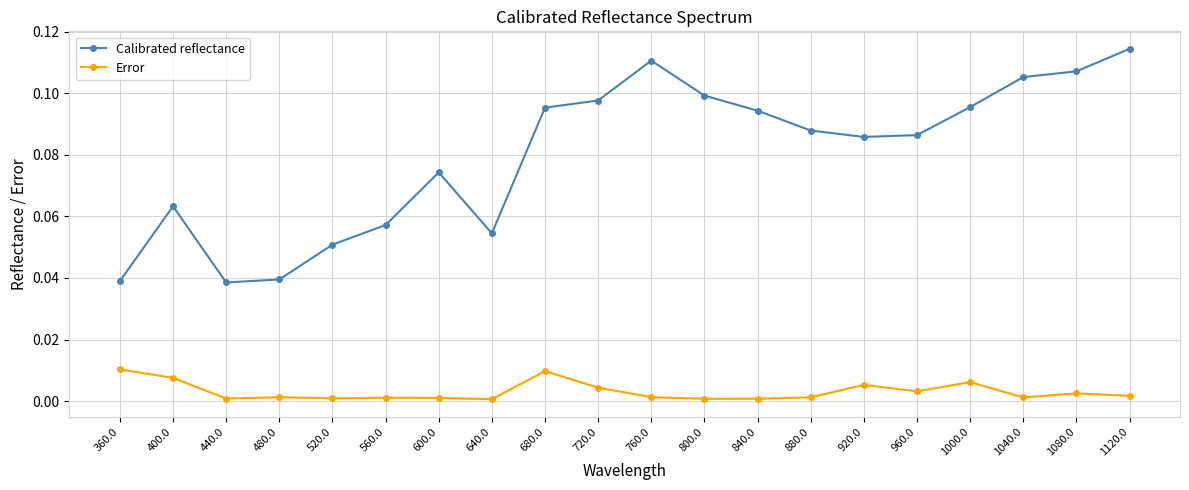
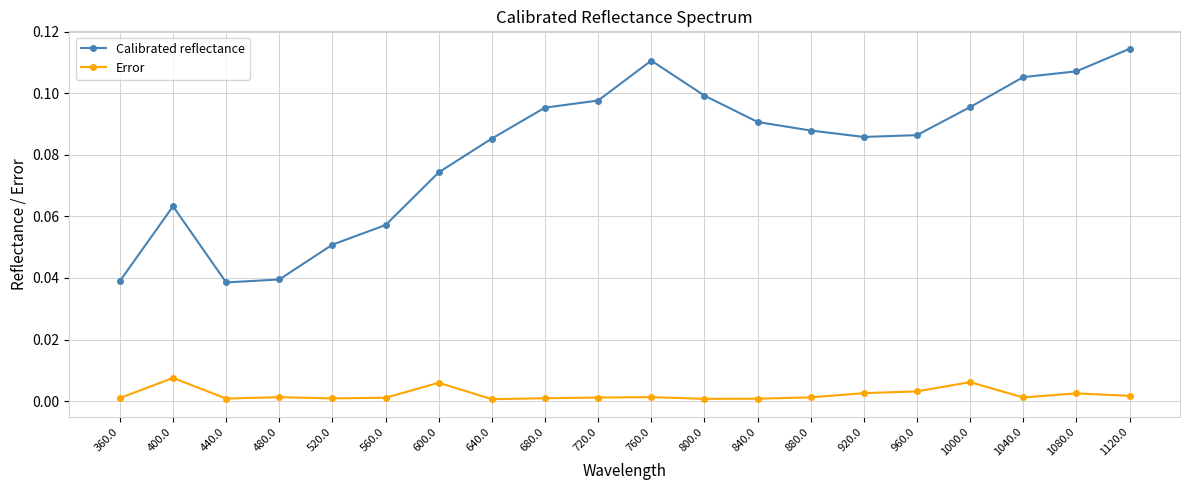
  {
    "Calibrated reflectance": {
      "360.0": 0.039,
      "400.0": 0.063,
      "440.0": 0.039,
      "480.0": 0.039,
      "520.0": 0.051,
      "560.0": 0.057,
      "600.0": 0.074,
-     "640.0": 0.054,
+     "640.0": 0.085,
      "680.0": 0.095,
      "720.0": 0.098,
      "760.0": 0.111,
      "800.0": 0.099,
-     "840.0": 0.094,
+     "840.0": 0.091,
      "880.0": 0.088,
      "920.0": 0.086,
      "960.0": 0.086,
      "1000.0": 0.095,
      "1040.0": 0.105,
      "1080.0": 0.107,
      "1120.0": 0.114
    },
    "Error": {
-     "360.0": 0.010,
+     "360.0": 0.001,
      "400.0": 0.008,
      "440.0": 0.001,
      "480.0": 0.001,
      "520.0": 0.001,
      "560.0": 0.001,
-     "600.0": 0.001,
+     "600.0": 0.006,
      "640.0": 0.001,
-     "680.0": 0.010,
-     "720.0": 0.004,
+     "680.0": 0.001,
+     "720.0": 0.001,
      "760.0": 0.001,
      "800.0": 0.001,
      "840.0": 0.001,
      "880.0": 0.001,
-     "920.0": 0.005,
+     "920.0": 0.003,
      "960.0": 0.003,
      "1000.0": 0.006,
      "1040.0": 0.001,
      "1080.0": 0.003,
      "1120.0": 0.002
    }
  }
